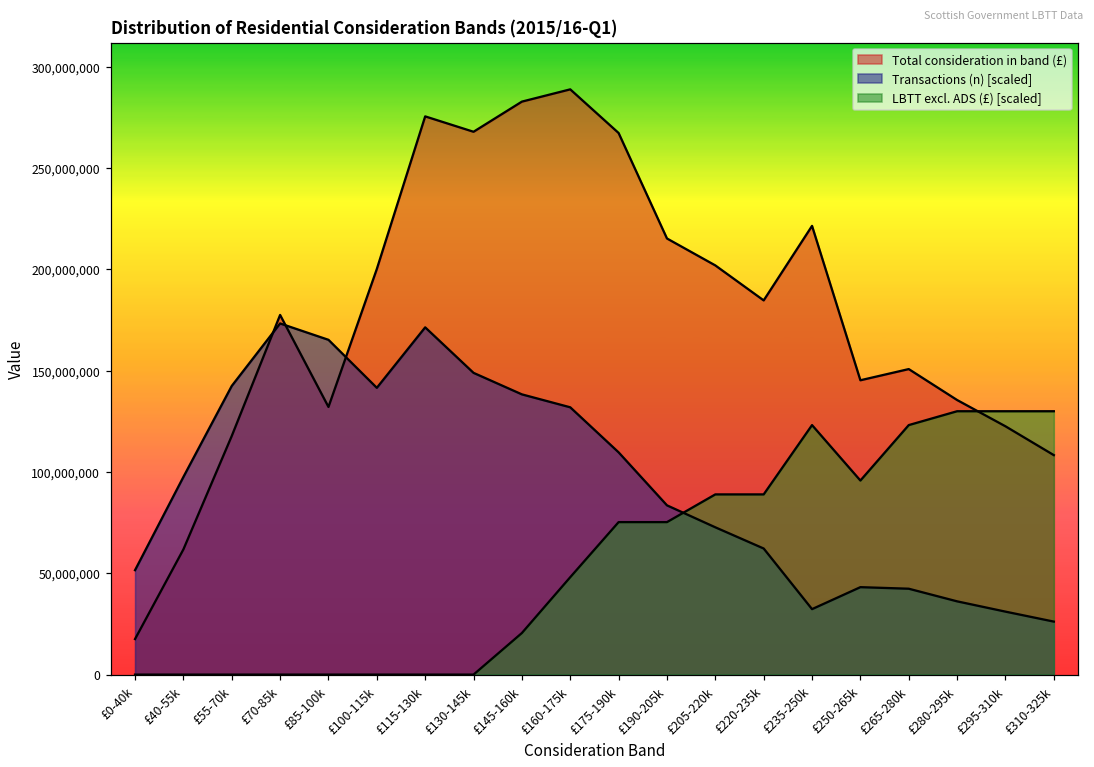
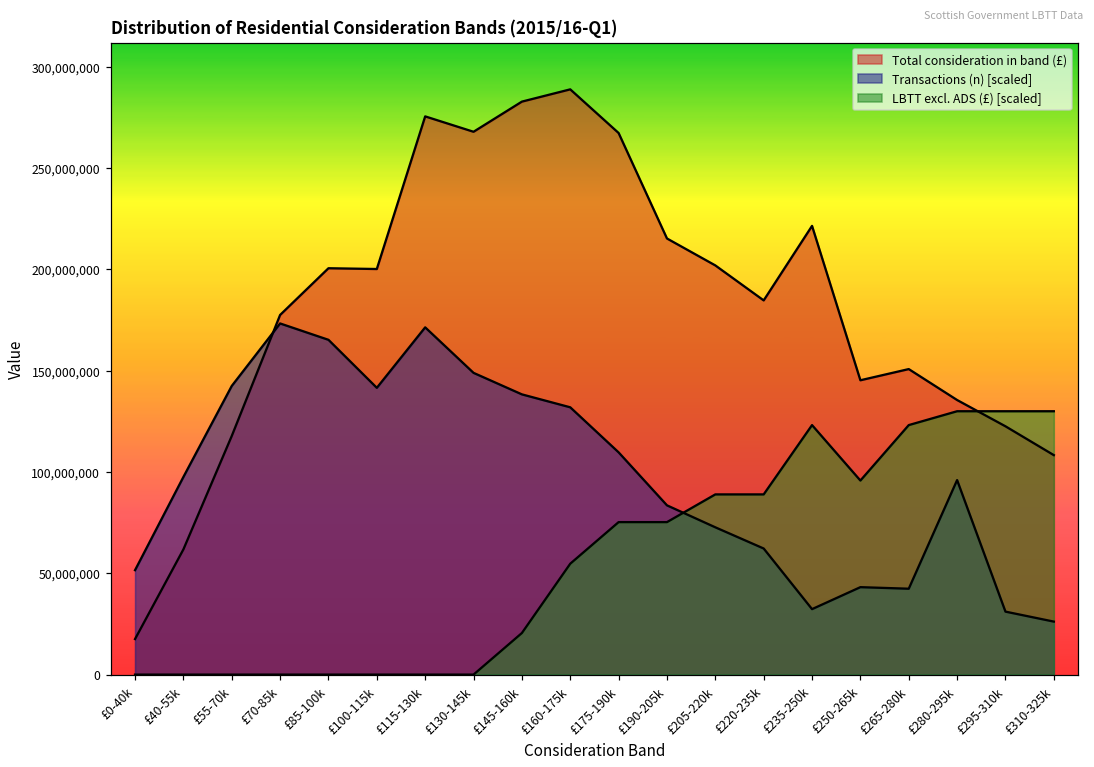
  {
    "Total consideration in band (£)": {
      "£0-40k": "18,000,000",
      "£40-55k": "62,000,000",
      "£55-70k": "118,000,000",
      "£70-85k": "177,000,000",
-     "£85-100k": "132,000,000",
+     "£85-100k": "201,000,000",
      "£100-115k": "200,000,000",
      "£115-130k": "275,000,000",
      "£130-145k": "268,000,000",
      "£145-160k": "283,000,000",
      "£160-175k": "289,000,000",
      "£175-190k": "267,000,000",
      "£190-205k": "215,000,000",
      "£205-220k": "202,000,000",
      "£220-235k": "185,000,000",
      "£235-250k": "221,000,000",
      "£250-265k": "145,000,000",
      "£265-280k": "151,000,000",
      "£280-295k": "136,000,000",
      "£295-310k": "123,000,000",
      "£310-325k": "108,000,000"
    },
    "Transactions (n) [scaled]": {
      "£0-40k": "52,000,000",
      "£40-55k": "98,000,000",
      "£55-70k": "142,000,000",
      "£70-85k": "173,000,000",
      "£85-100k": "165,000,000",
      "£100-115k": "142,000,000",
      "£115-130k": "171,000,000",
      "£130-145k": "149,000,000",
      "£145-160k": "138,000,000",
      "£160-175k": "132,000,000",
      "£175-190k": "110,000,000",
      "£190-205k": "84,000,000",
      "£205-220k": "73,000,000",
      "£220-235k": "62,000,000",
      "£235-250k": "32,000,000",
      "£250-265k": "43,000,000",
      "£265-280k": "42,000,000",
-     "£280-295k": "36,000,000",
+     "£280-295k": "96,000,000",
      "£295-310k": "31,000,000",
      "£310-325k": "26,000,000"
    },
    "LBTT excl. ADS (£) [scaled]": {
      "£0-40k": "0",
      "£40-55k": "0",
      "£55-70k": "0",
      "£70-85k": "0",
      "£85-100k": "0",
      "£100-115k": "0",
      "£115-130k": "0",
      "£130-145k": "0",
      "£145-160k": "21,000,000",
-     "£160-175k": "48,000,000",
+     "£160-175k": "55,000,000",
      "£175-190k": "75,000,000",
      "£190-205k": "75,000,000",
      "£205-220k": "89,000,000",
      "£220-235k": "89,000,000",
      "£235-250k": "123,000,000",
      "£250-265k": "96,000,000",
      "£265-280k": "123,000,000",
      "£280-295k": "130,000,000",
      "£295-310k": "130,000,000",
      "£310-325k": "130,000,000"
    }
  }
